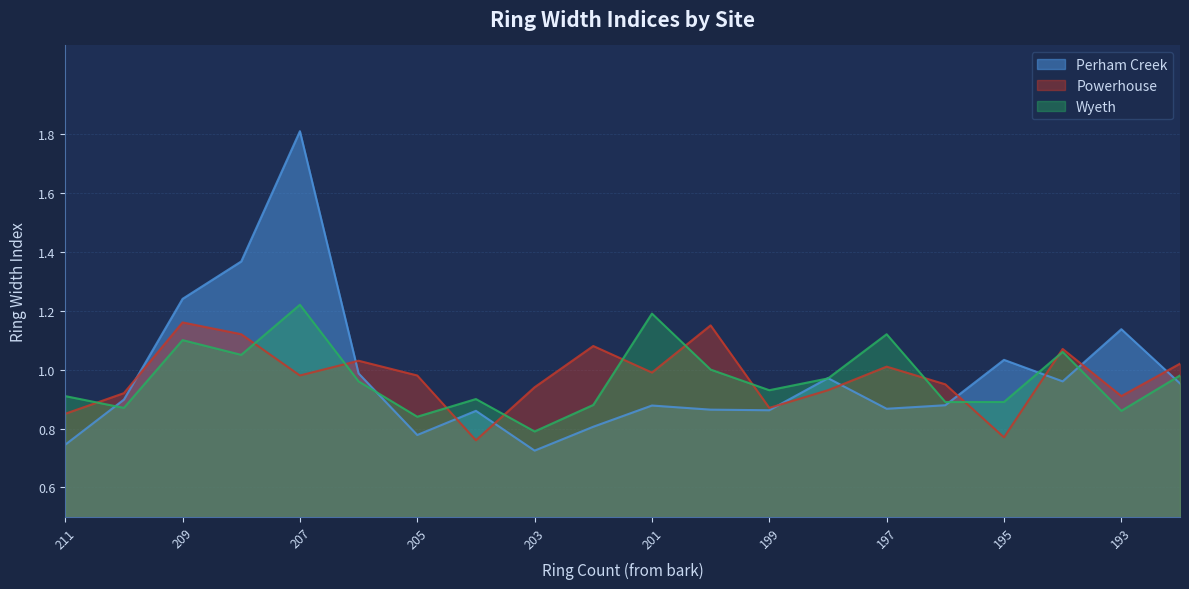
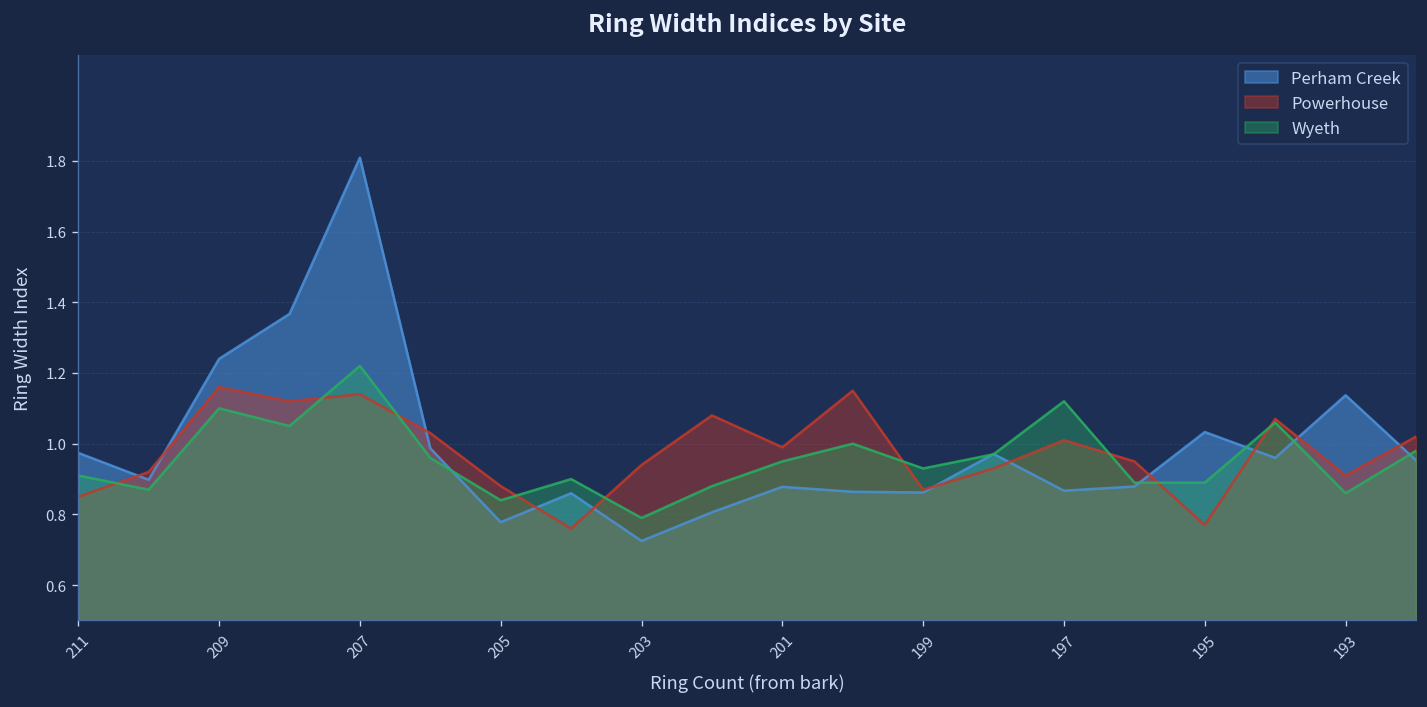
  {
    "Perham Creek": {
-     "211": 0.75,
+     "211": 0.97,
      "209": 1.24,
      "207": 1.81,
      "205": 0.78,
      "203": 0.73,
      "201": 0.88,
      "197": 0.87,
      "195": 1.03,
      "193": 1.14
    },
    "Powerhouse": {
      "211": 0.85,
      "209": 1.16,
-     "207": 0.98,
-     "205": 0.98,
+     "207": 1.14,
+     "205": 0.88,
      "203": 0.94,
      "201": 0.99,
      "197": 1.01,
      "195": 0.77,
      "193": 0.91
    },
    "Wyeth": {
      "211": 0.91,
      "209": 1.10,
      "207": 1.22,
      "205": 0.84,
      "203": 0.79,
-     "201": 1.19,
+     "201": 0.95,
      "199": 0.93,
      "197": 1.12,
      "195": 0.89,
      "193": 0.86
    }
  }
